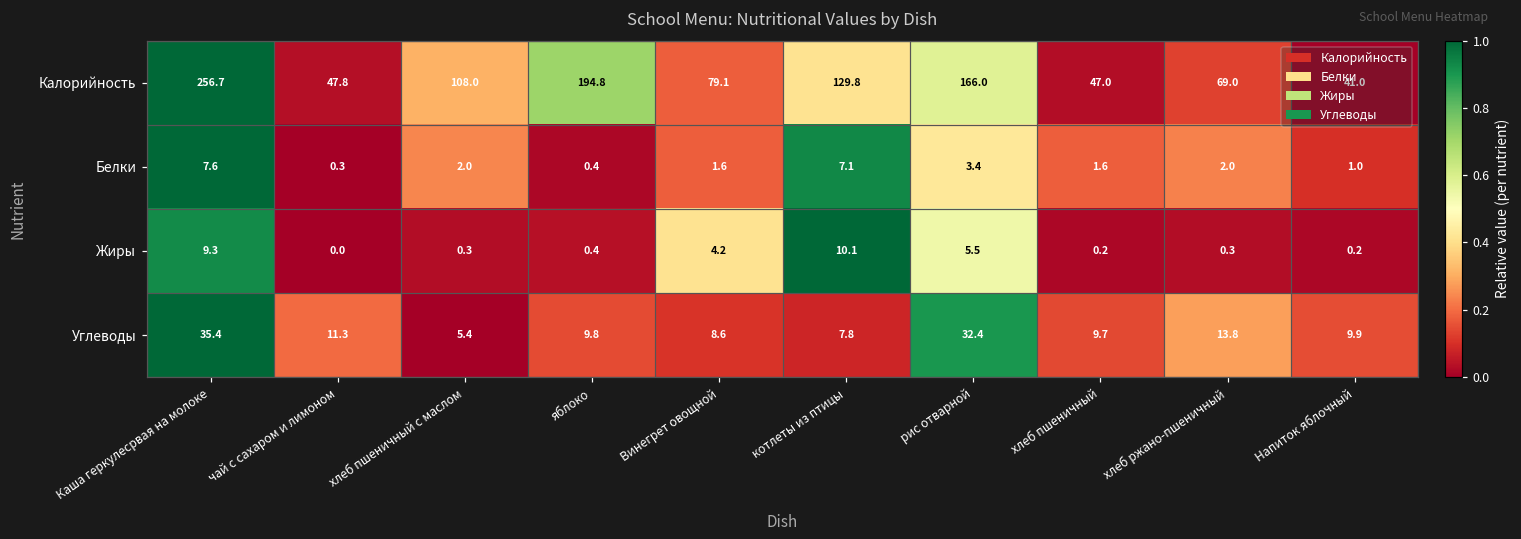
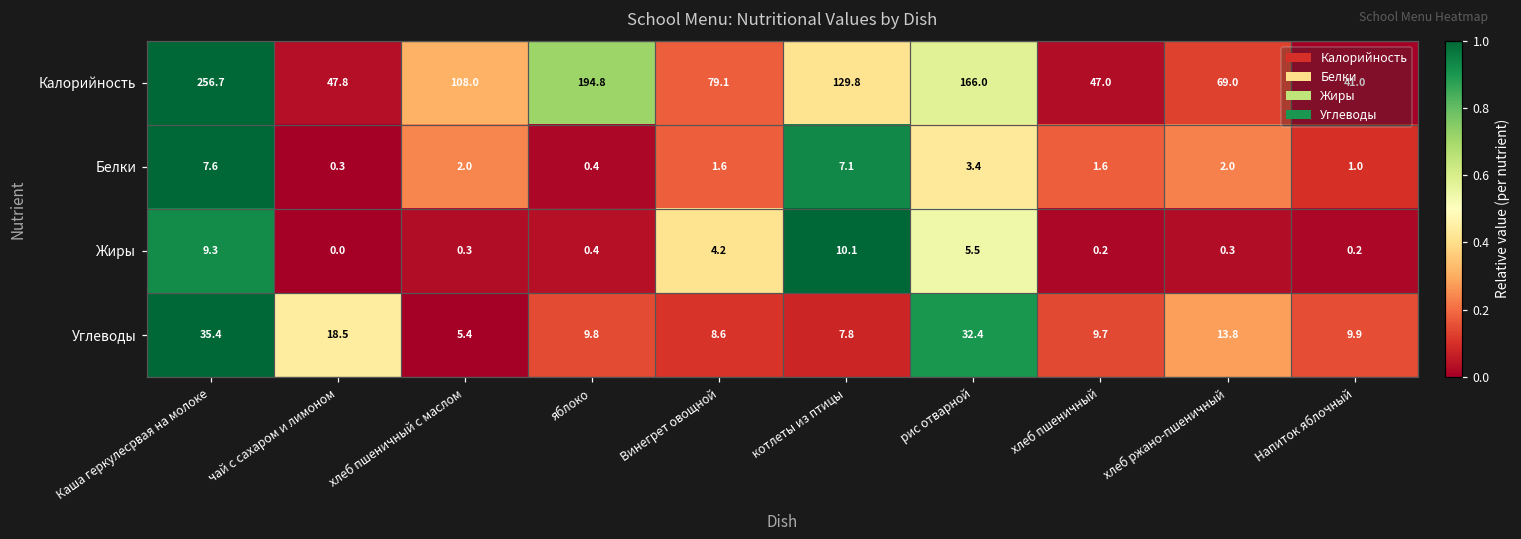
  {
    "Калорийность": {
      "Каша геркулесрвая на молоке": 256.7,
      "чай с сахаром и лимоном": 47.8,
      "хлеб пшеничный с маслом": 108.0,
      "яблоко": 194.8,
      "Винегрет овощной": 79.1,
      "котлеты из птицы": 129.8,
      "рис отварной": 166.0,
      "хлеб пшеничный": 47.0,
      "хлеб ржано-пшеничный": 69.0
    },
    "Белки": {
      "Каша геркулесрвая на молоке": 7.6,
      "чай с сахаром и лимоном": 0.3,
      "хлеб пшеничный с маслом": 2.0,
      "яблоко": 0.4,
      "Винегрет овощной": 1.6,
      "котлеты из птицы": 7.1,
      "рис отварной": 3.4,
      "хлеб пшеничный": 1.6,
      "хлеб ржано-пшеничный": 2.0,
      "Напиток яблочный": 1.0
    },
    "Жиры": {
      "Каша геркулесрвая на молоке": 9.3,
      "чай с сахаром и лимоном": 0.0,
      "хлеб пшеничный с маслом": 0.3,
      "яблоко": 0.4,
      "Винегрет овощной": 4.2,
      "котлеты из птицы": 10.1,
      "рис отварной": 5.5,
      "хлеб пшеничный": 0.2,
      "хлеб ржано-пшеничный": 0.3,
      "Напиток яблочный": 0.2
    },
    "Углеводы": {
      "Каша геркулесрвая на молоке": 35.4,
-     "чай с сахаром и лимоном": 11.3,
+     "чай с сахаром и лимоном": 18.5,
      "хлеб пшеничный с маслом": 5.4,
      "яблоко": 9.8,
      "Винегрет овощной": 8.6,
      "котлеты из птицы": 7.8,
      "рис отварной": 32.4,
      "хлеб пшеничный": 9.7,
      "хлеб ржано-пшеничный": 13.8,
      "Напиток яблочный": 9.9
    }
  }
